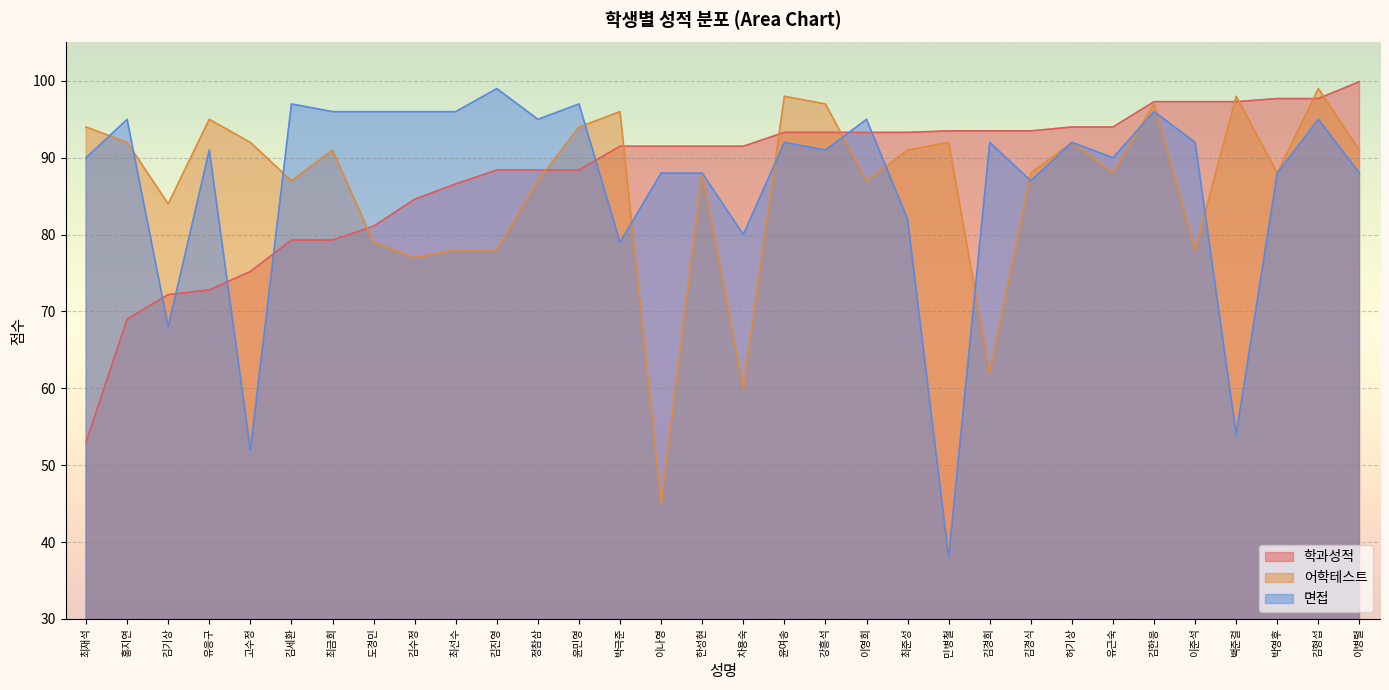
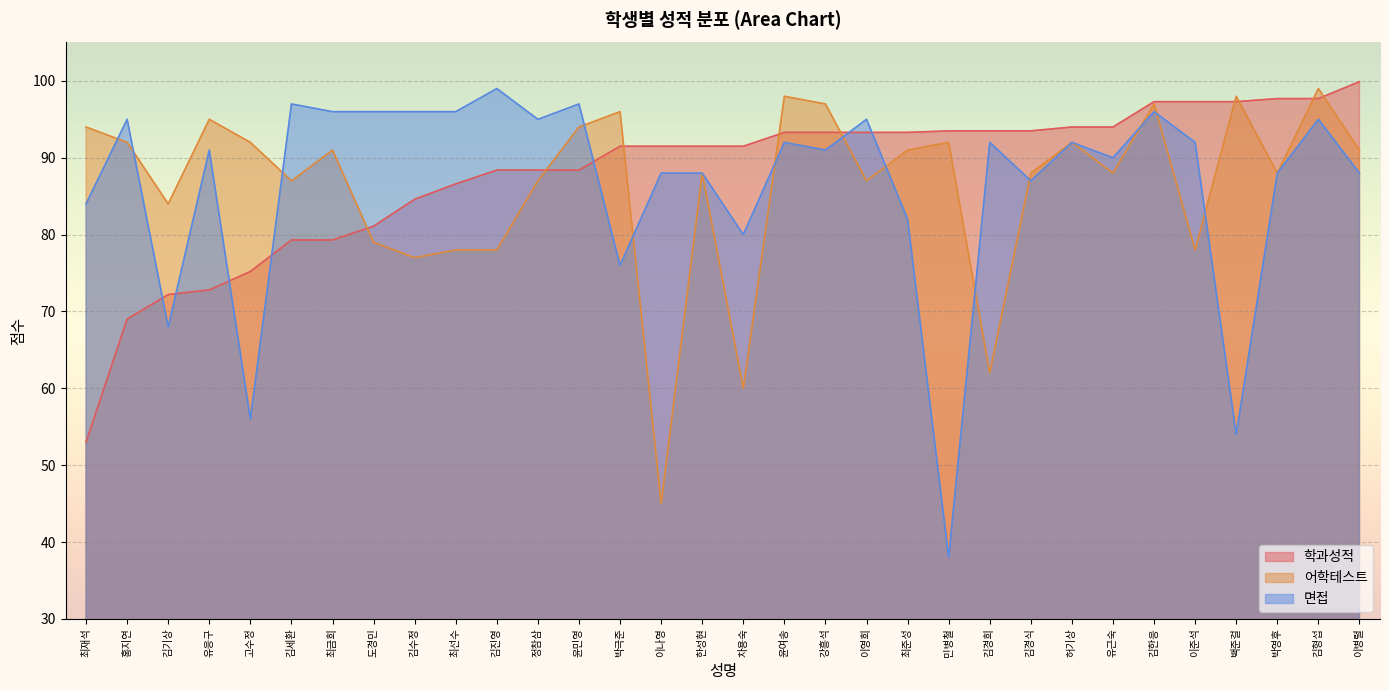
  {
    "면접": {
-     "최재석": 90,
+     "최재석": 84,
      "홍지연": 95,
      "김기상": 68,
      "유응구": 91,
-     "고수정": 52,
+     "고수정": 56,
      "김세환": 97,
      "최금희": 96,
      "도경민": 96,
      "김수정": 96,
      "최선수": 96,
      "김진영": 99,
      "정참삼": 95,
      "윤민영": 97,
-     "박극준": 79,
+     "박극준": 76,
      "이나영": 88,
      "차용숙": 80,
      "윤여송": 92,
      "강흥석": 91,
      "이영희": 95,
      "최준성": 82,
      "민병철": 38,
      "김경희": 92,
      "김경식": 87,
      "유근숙": 90,
      "김한응": 96,
      "이준석": 92,
      "백준걸": 54,
      "김형섭": 95,
      "이병렬": 88
    }
  }
